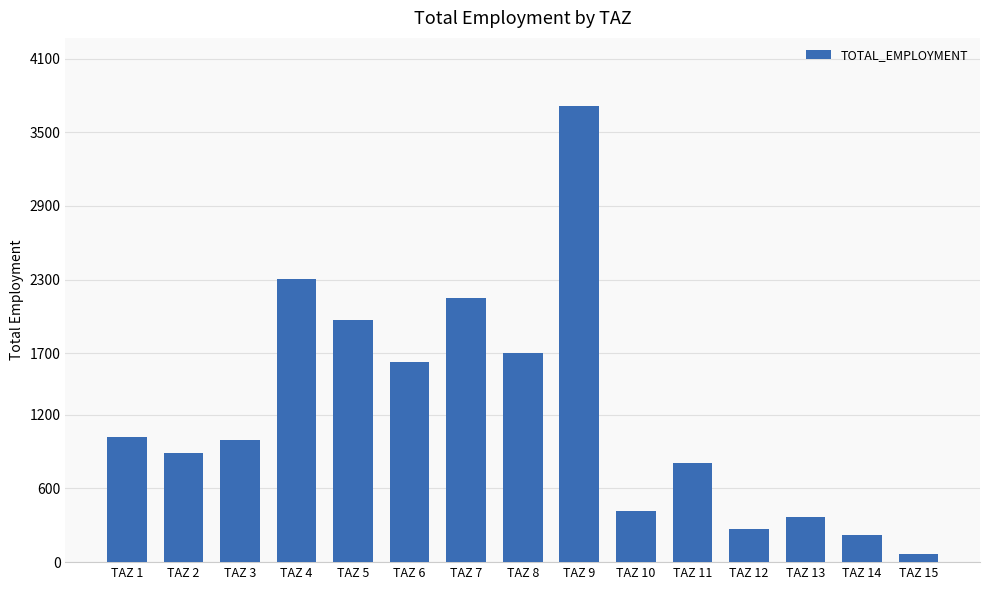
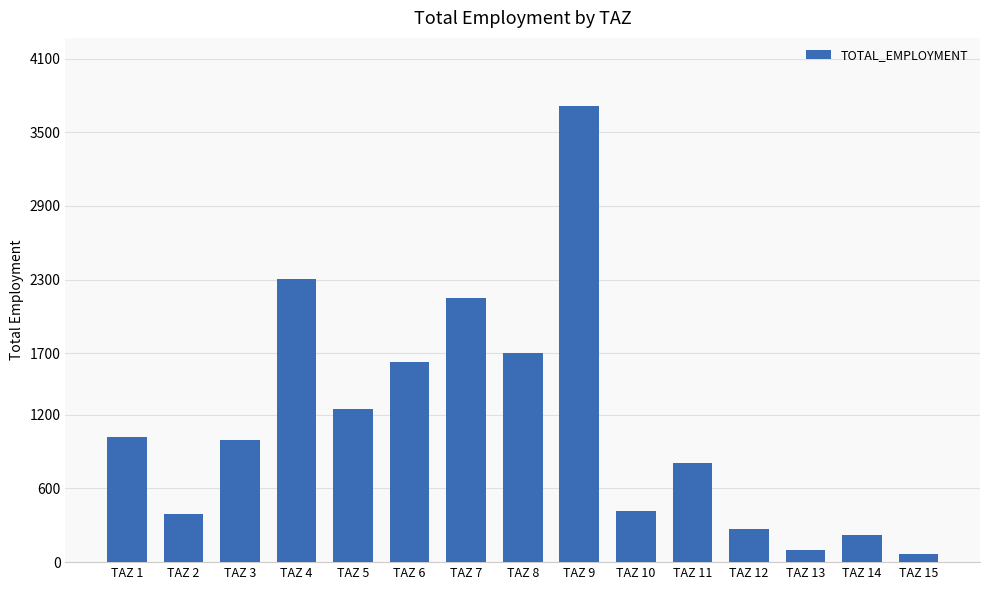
  {
    "TAZ 1": 1020,
-   "TAZ 2": 890,
+   "TAZ 2": 390,
    "TAZ 3": 990,
    "TAZ 4": 2310,
-   "TAZ 5": 1970,
+   "TAZ 5": 1240,
    "TAZ 6": 1630,
    "TAZ 7": 2150,
    "TAZ 8": 1700,
    "TAZ 9": 3710,
    "TAZ 10": 420,
    "TAZ 11": 810,
    "TAZ 12": 270,
-   "TAZ 13": 370,
+   "TAZ 13": 100,
    "TAZ 14": 220,
    "TAZ 15": 70
  }
